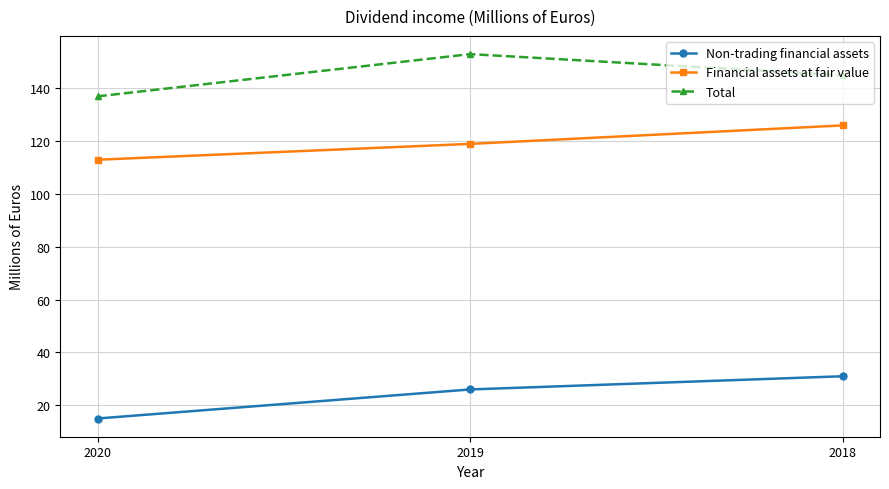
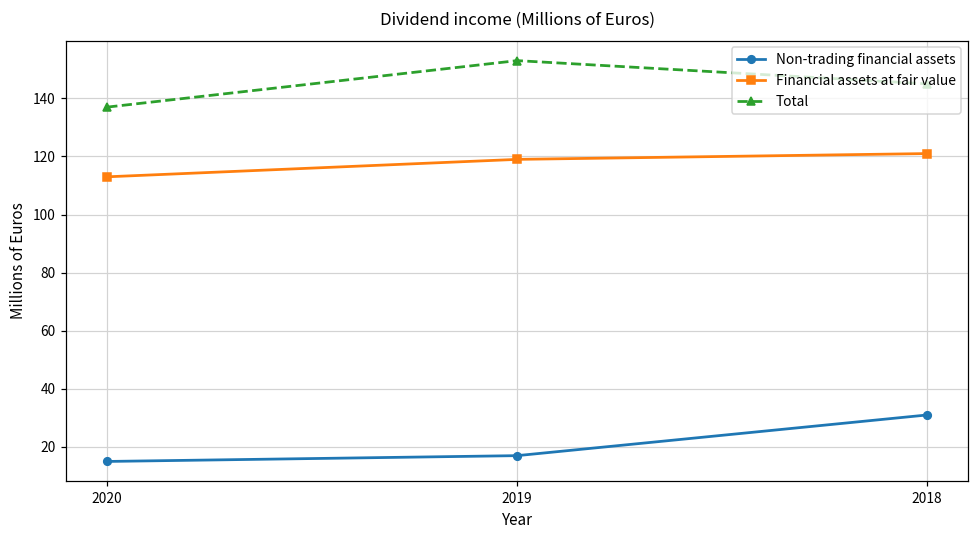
  {
    "Non-trading financial assets": {
      "2020": 15,
-     "2019": 26,
+     "2019": 17,
      "2018": 31
    },
    "Financial assets at fair value": {
      "2020": 113,
      "2019": 119,
-     "2018": 126
+     "2018": 121
    },
    "Total": {
      "2020": 137,
      "2019": 153
    }
  }
